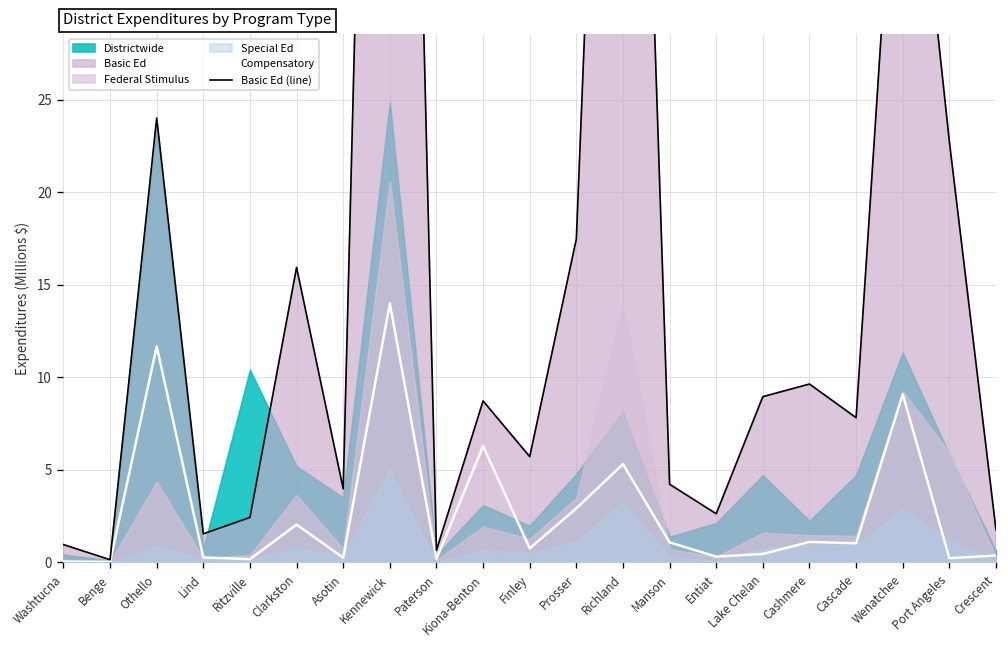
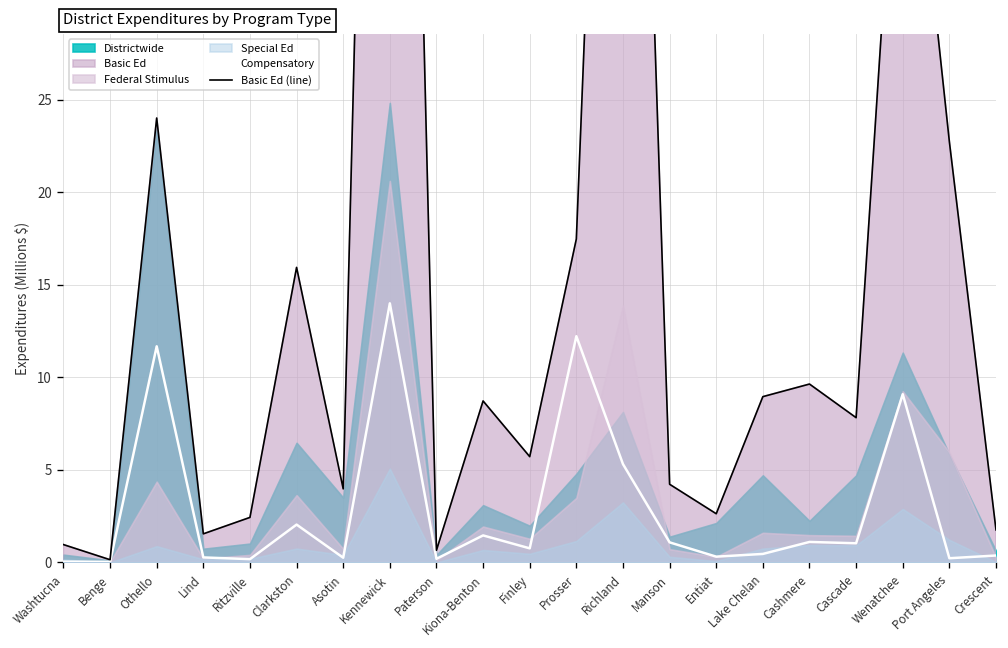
  {
    "Districtwide": {
      "Washtucna": 0.4,
      "Othello": 23.4,
      "Lind": 0.7,
-     "Ritzville": 10.4,
-     "Clarkston": 5.2,
+     "Ritzville": 1.0,
+     "Clarkston": 6.5,
      "Asotin": 3.5,
      "Kennewick": 24.8,
      "Paterson": 0.4,
      "Kiona-Benton": 3.1,
      "Finley": 2.0,
      "Prosser": 4.8,
      "Richland": 8.1,
      "Manson": 1.4,
      "Entiat": 2.1,
      "Lake Chelan": 4.7,
      "Cashmere": 2.2,
      "Cascade": 4.7,
      "Wenatchee": 11.3,
      "Crescent": 0.6
    },
    "Compensatory": {
      "Othello": 11.7,
      "Clarkston": 2.0,
      "Kennewick": 14.0,
-     "Kiona-Benton": 6.3,
+     "Kiona-Benton": 1.5,
      "Finley": 0.8,
-     "Prosser": 2.9,
+     "Prosser": 12.2,
      "Richland": 5.3,
      "Manson": 1.1,
      "Lake Chelan": 0.5,
      "Cashmere": 1.1,
      "Port Angeles": 0.2
    }
  }
